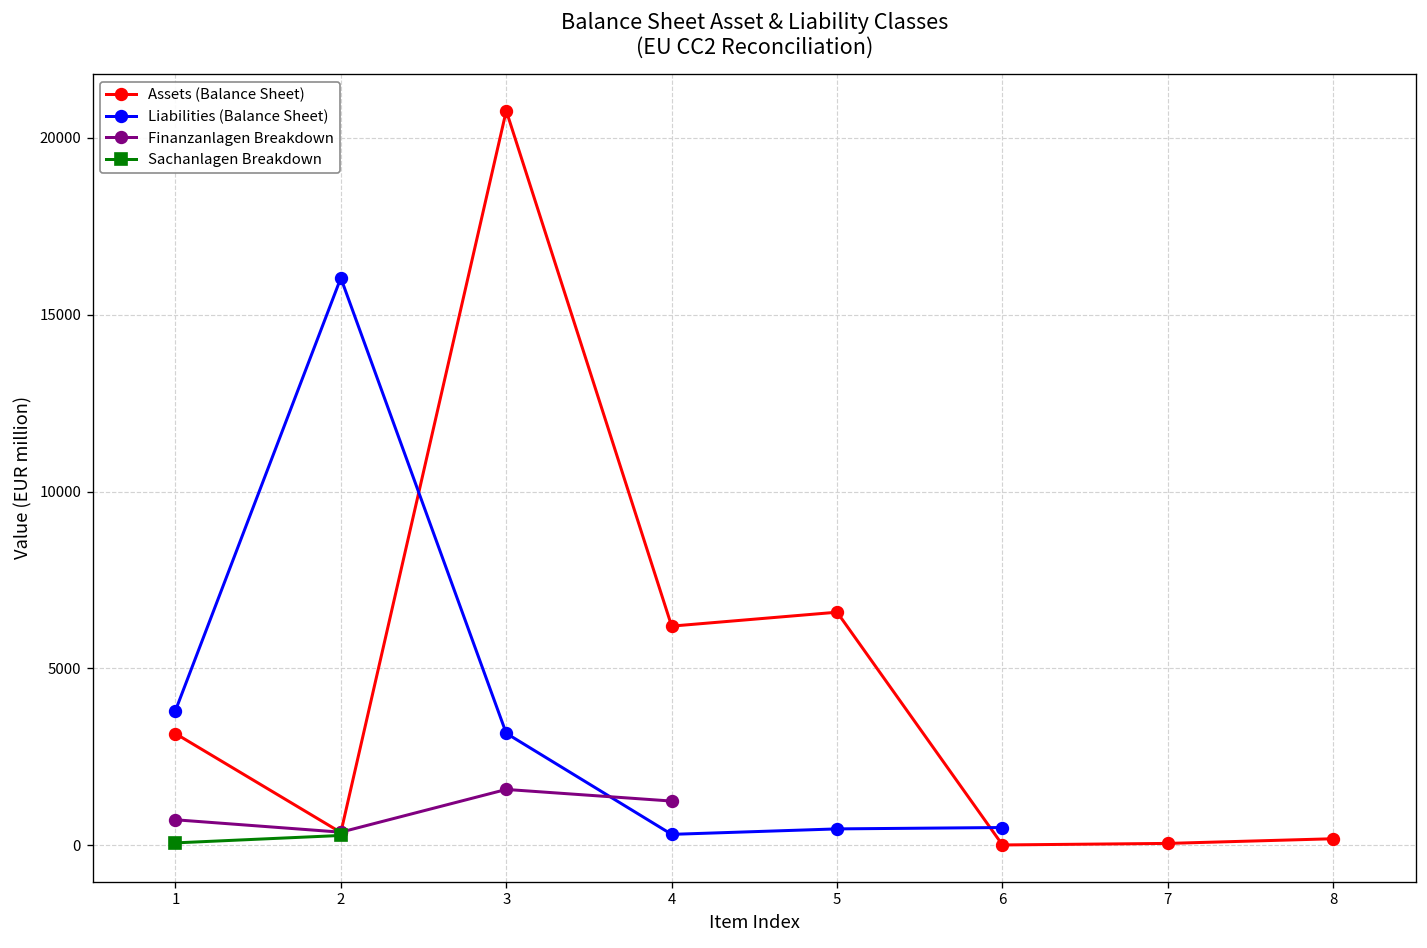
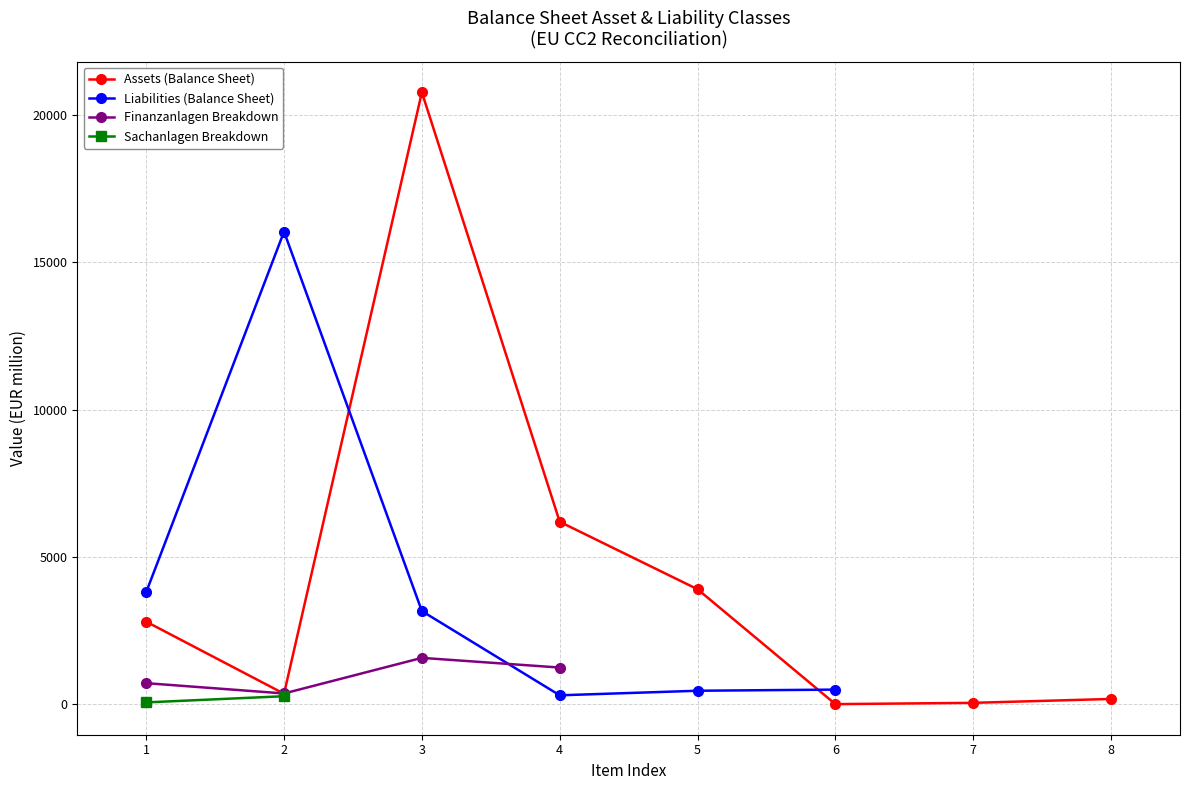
  {
    "Assets (Balance Sheet)": {
-     "1": 3200,
+     "1": 2800,
      "3": 20800,
      "4": 6200,
-     "5": 6600,
+     "5": 3900,
      "6": 0,
      "7": 0,
      "8": 200
    },
    "Liabilities (Balance Sheet)": {
      "1": 3800,
      "2": 16000,
      "3": 3200,
      "4": 300,
      "5": 500,
      "6": 500
    },
    "Finanzanlagen Breakdown": {
      "1": 700,
      "3": 1600,
      "4": 1200
    },
    "Sachanlagen Breakdown": {
      "1": 100
    }
  }
